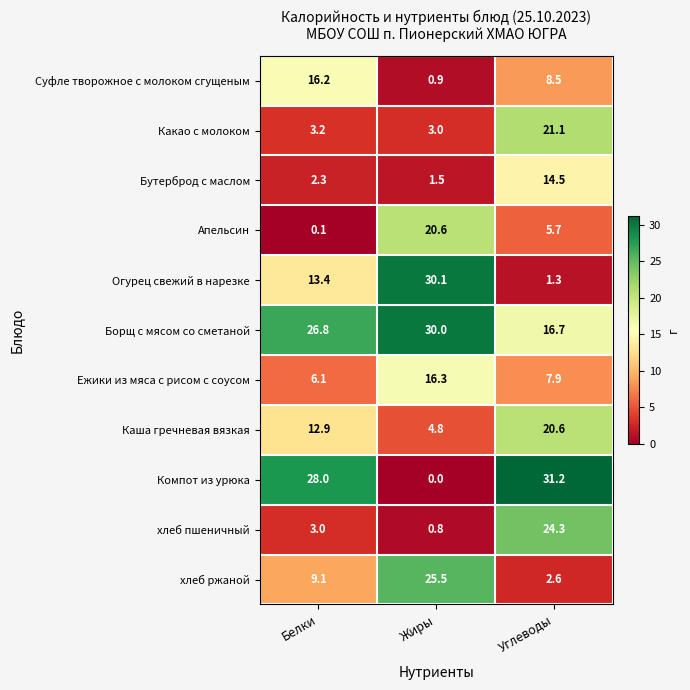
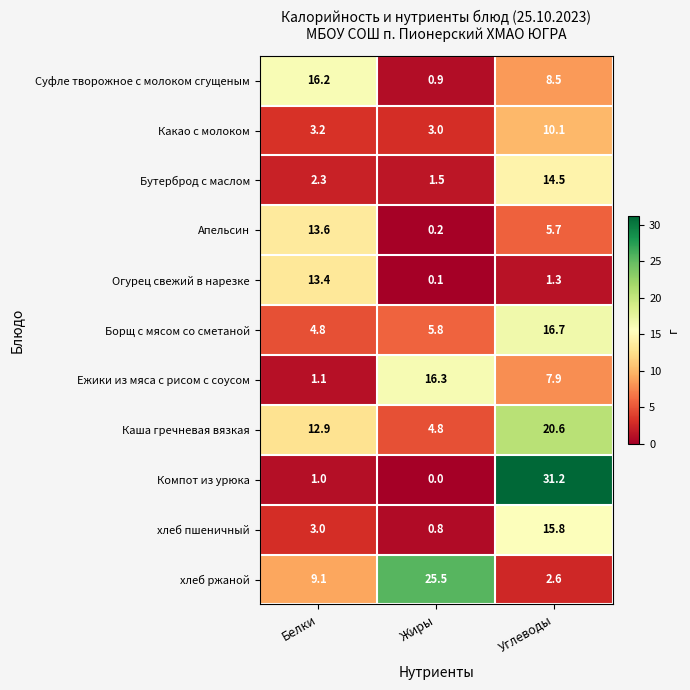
  {
    "Суфле творожное с молоком сгущеным": {
      "Белки": 16.2,
      "Жиры": 0.9,
      "Углеводы": 8.5
    },
    "Какао с молоком": {
      "Белки": 3.2,
      "Жиры": 3.0,
-     "Углеводы": 21.1
+     "Углеводы": 10.1
    },
    "Бутерброд с маслом": {
      "Белки": 2.3,
      "Жиры": 1.5,
      "Углеводы": 14.5
    },
    "Апельсин": {
-     "Белки": 0.1,
-     "Жиры": 20.6,
+     "Белки": 13.6,
+     "Жиры": 0.2,
      "Углеводы": 5.7
    },
    "Огурец свежий в нарезке": {
      "Белки": 13.4,
-     "Жиры": 30.1,
+     "Жиры": 0.1,
      "Углеводы": 1.3
    },
    "Борщ с мясом со сметаной": {
-     "Белки": 26.8,
-     "Жиры": 30.0,
+     "Белки": 4.8,
+     "Жиры": 5.8,
      "Углеводы": 16.7
    },
    "Ежики из мяса с рисом с соусом": {
-     "Белки": 6.1,
+     "Белки": 1.1,
      "Жиры": 16.3,
      "Углеводы": 7.9
    },
    "Каша гречневая вязкая": {
      "Белки": 12.9,
      "Жиры": 4.8,
      "Углеводы": 20.6
    },
    "Компот из урюка": {
-     "Белки": 28.0,
+     "Белки": 1.0,
      "Жиры": 0.0,
      "Углеводы": 31.2
    },
    "хлеб пшеничный": {
      "Белки": 3.0,
      "Жиры": 0.8,
-     "Углеводы": 24.3
+     "Углеводы": 15.8
    },
    "хлеб ржаной": {
      "Белки": 9.1,
      "Жиры": 25.5,
      "Углеводы": 2.6
    }
  }
